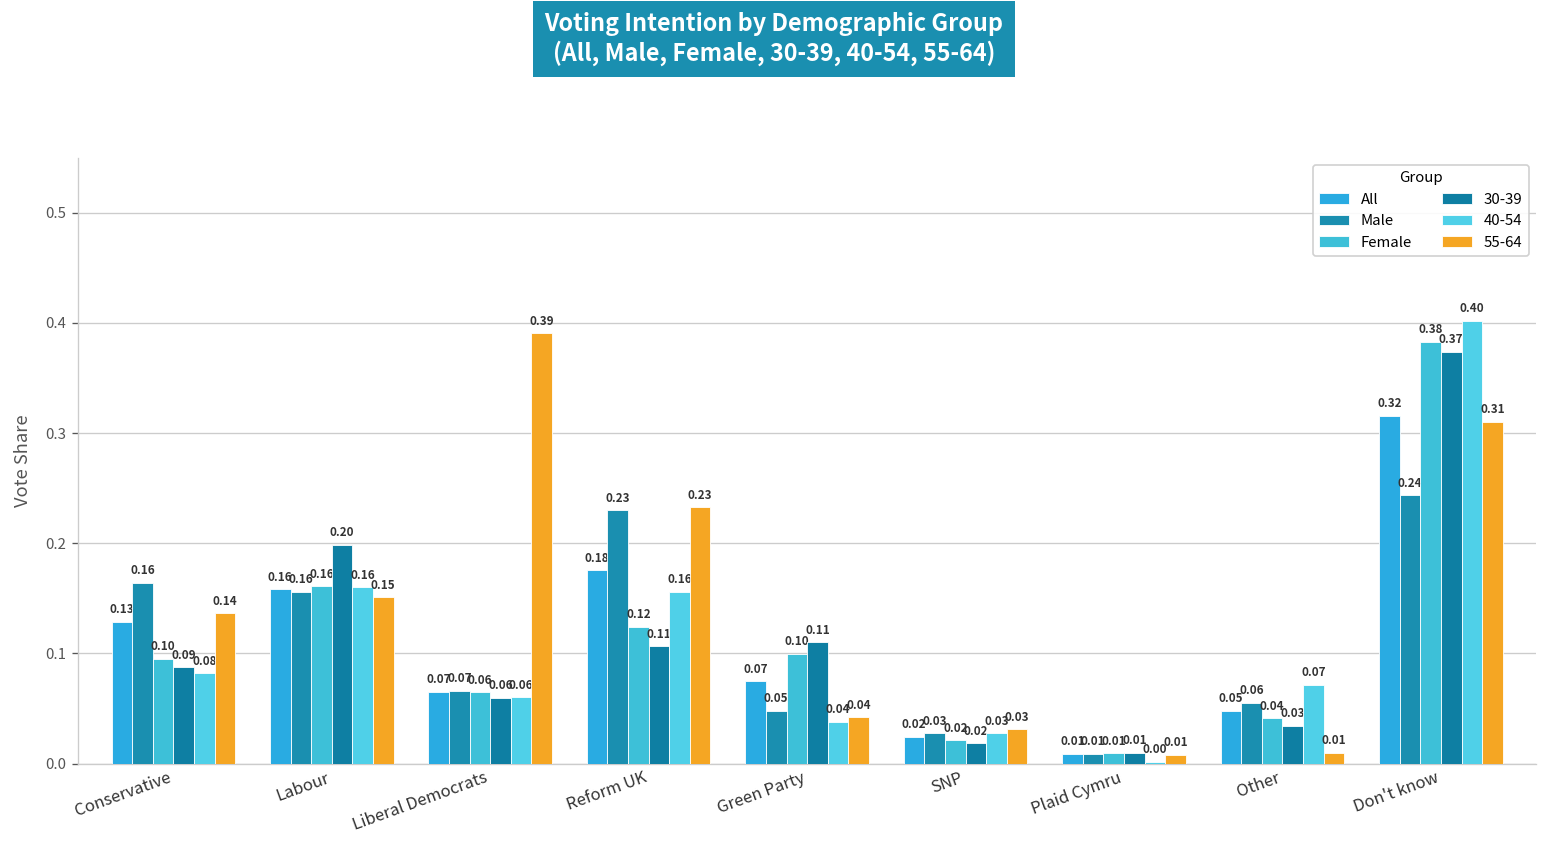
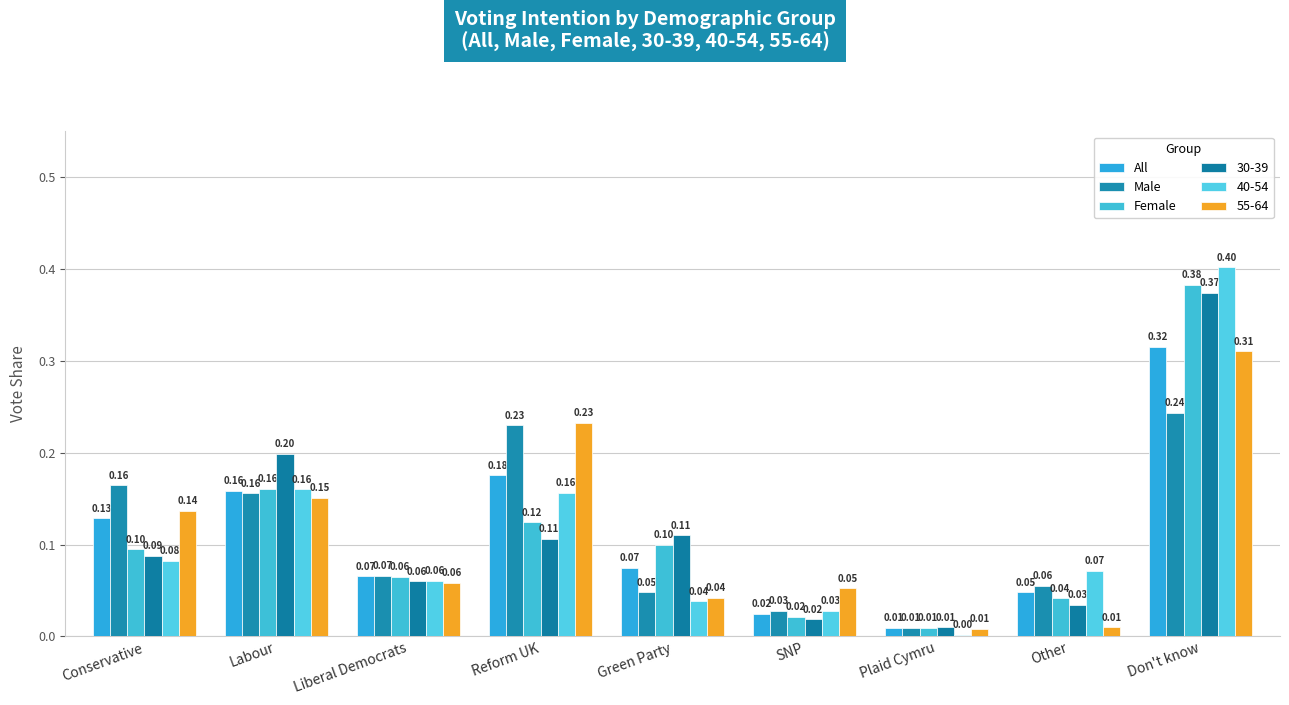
  {
    "55-64": {
      "Conservative": 0.14,
      "Labour": 0.15,
-     "Liberal Democrats": 0.39,
+     "Liberal Democrats": 0.06,
      "Reform UK": 0.23,
      "Green Party": 0.04,
-     "SNP": 0.03,
+     "SNP": 0.05,
      "Plaid Cymru": 0.01,
      "Other": 0.01,
      "Don't know": 0.31
    }
  }
